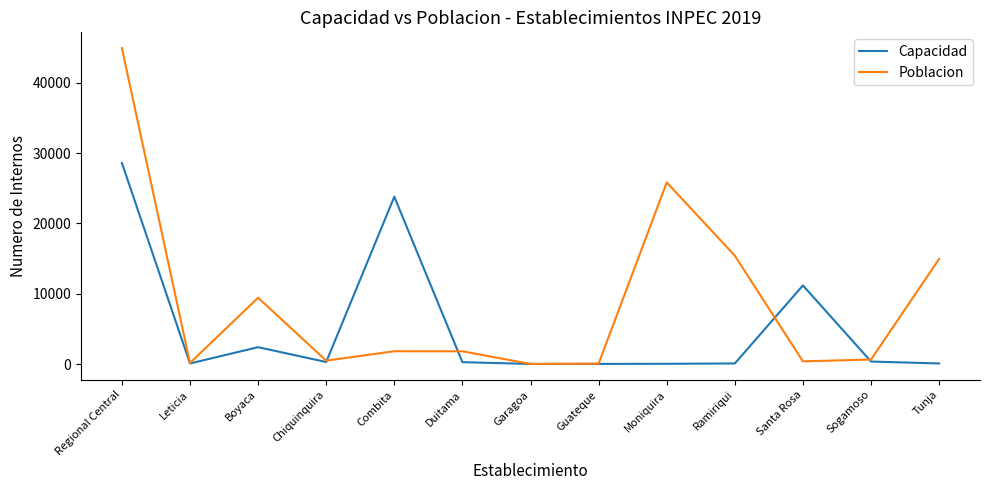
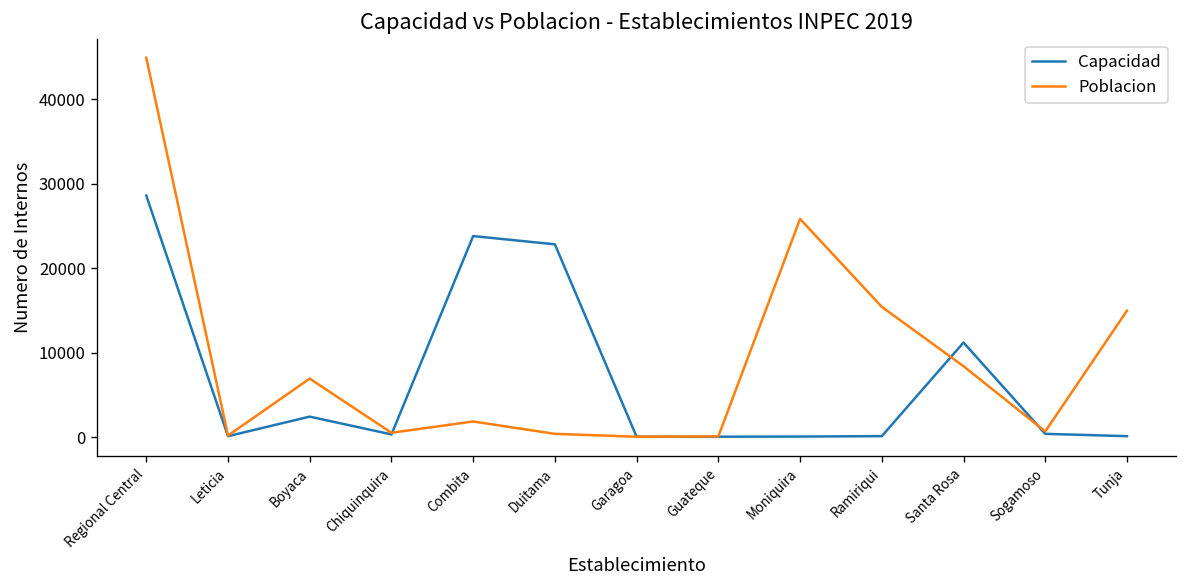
  {
    "Capacidad": {
      "Regional Central": 29000,
      "Boyaca": 2000,
      "Combita": 24000,
-     "Duitama": 0,
+     "Duitama": 23000,
      "Moniquira": 0,
      "Ramiriqui": 0,
      "Santa Rosa": 11000,
      "Tunja": 0
    },
    "Poblacion": {
      "Regional Central": 45000,
-     "Boyaca": 9000,
+     "Boyaca": 7000,
      "Combita": 2000,
-     "Duitama": 2000,
+     "Duitama": 0,
      "Moniquira": 26000,
      "Ramiriqui": 15000,
-     "Santa Rosa": 0,
+     "Santa Rosa": 8000,
      "Tunja": 15000
    }
  }
